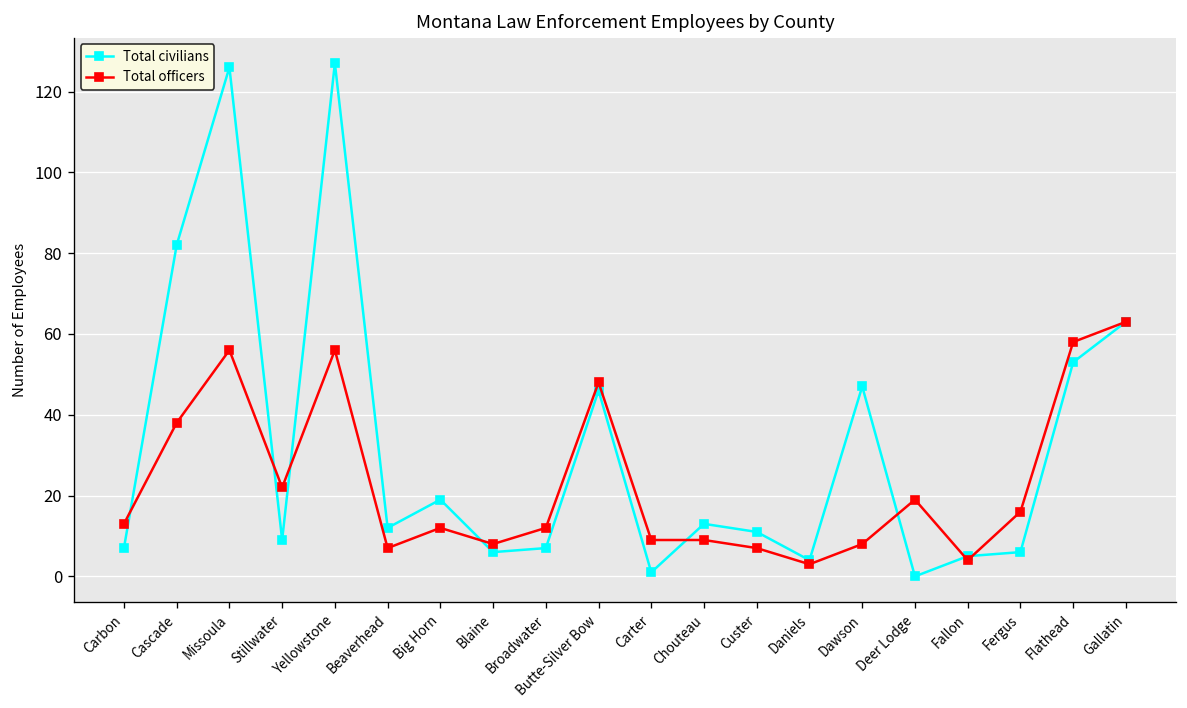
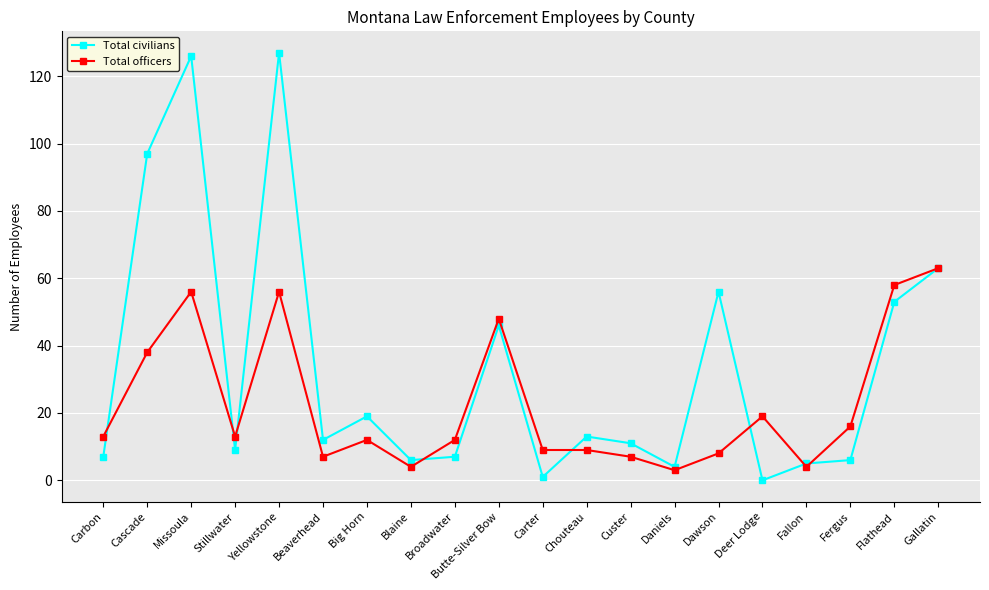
  {
    "Total civilians": {
      "Carbon": 7,
-     "Cascade": 82,
+     "Cascade": 97,
      "Missoula": 126,
      "Stillwater": 9,
      "Yellowstone": 127,
      "Beaverhead": 12,
      "Big Horn": 19,
      "Blaine": 6,
      "Broadwater": 7,
      "Butte-Silver Bow": 46,
      "Carter": 1,
      "Chouteau": 13,
      "Custer": 11,
      "Daniels": 4,
-     "Dawson": 47,
+     "Dawson": 56,
      "Deer Lodge": 0,
      "Fallon": 5,
      "Fergus": 6,
      "Flathead": 53
    },
    "Total officers": {
      "Carbon": 13,
      "Cascade": 38,
      "Missoula": 56,
-     "Stillwater": 22,
+     "Stillwater": 13,
      "Yellowstone": 56,
      "Beaverhead": 7,
      "Big Horn": 12,
-     "Blaine": 8,
+     "Blaine": 4,
      "Broadwater": 12,
      "Butte-Silver Bow": 48,
      "Carter": 9,
      "Chouteau": 9,
      "Custer": 7,
      "Daniels": 3,
      "Dawson": 8,
      "Deer Lodge": 19,
      "Fallon": 4,
      "Fergus": 16,
      "Flathead": 58
    }
  }
